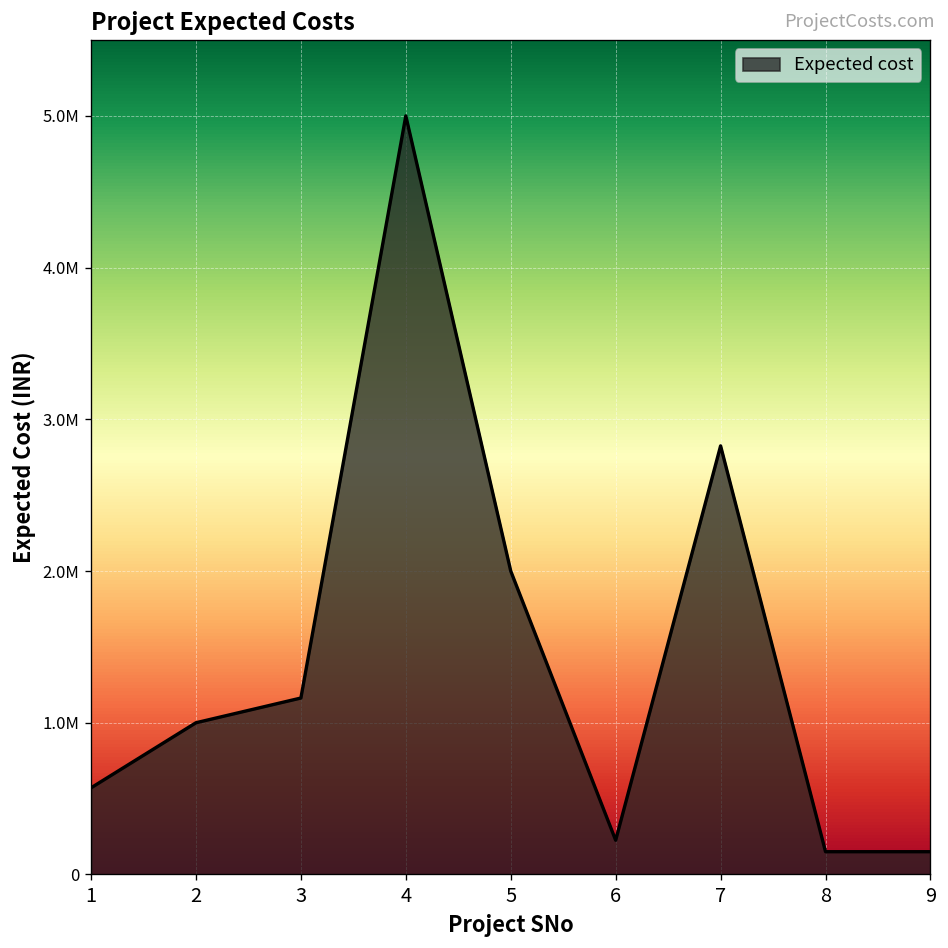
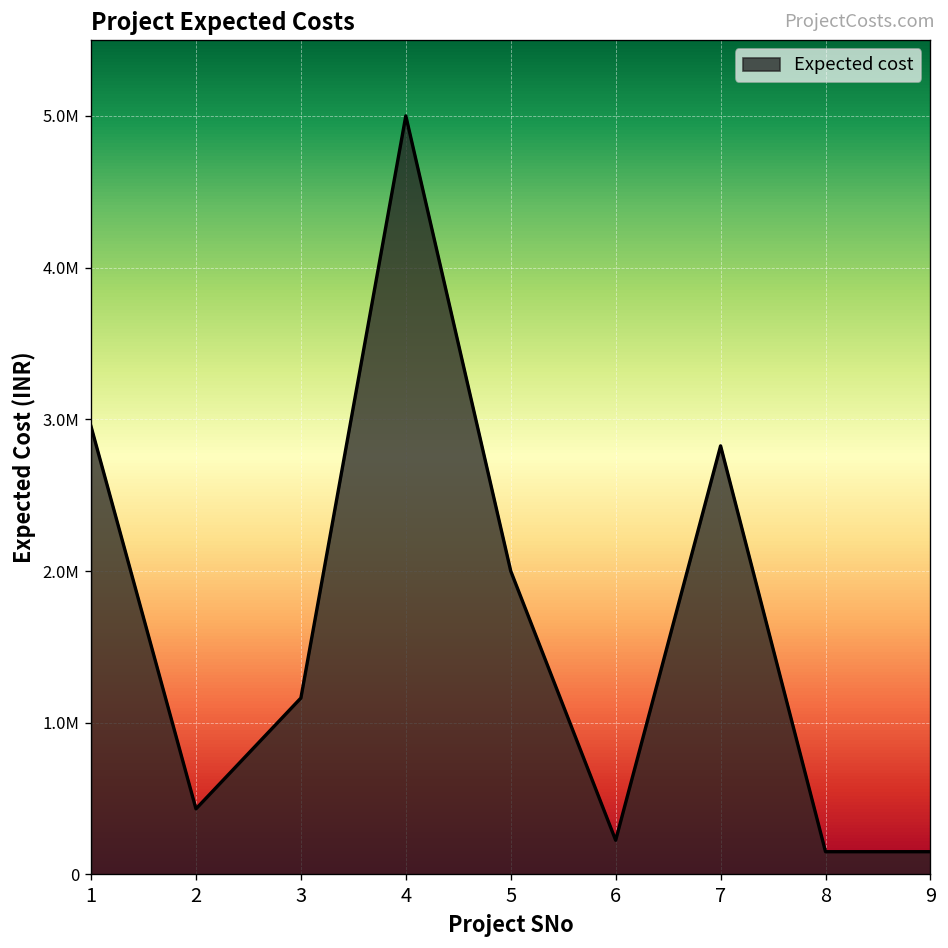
  {
-   "1": 570000,
-   "2": 1000000,
+   "1": 2950000,
+   "2": 430000,
    "3": 1160000,
    "4": 5000000,
    "5": 2000000,
    "6": 230000,
    "7": 2820000,
    "8": 150000,
    "9": 150000
  }
